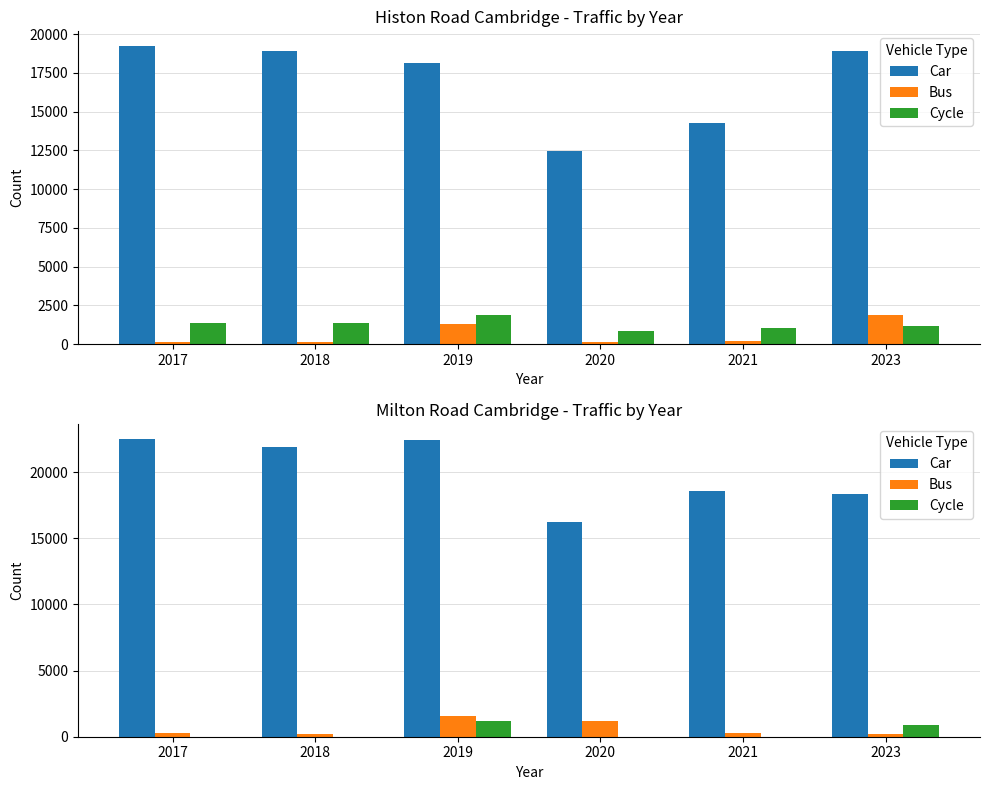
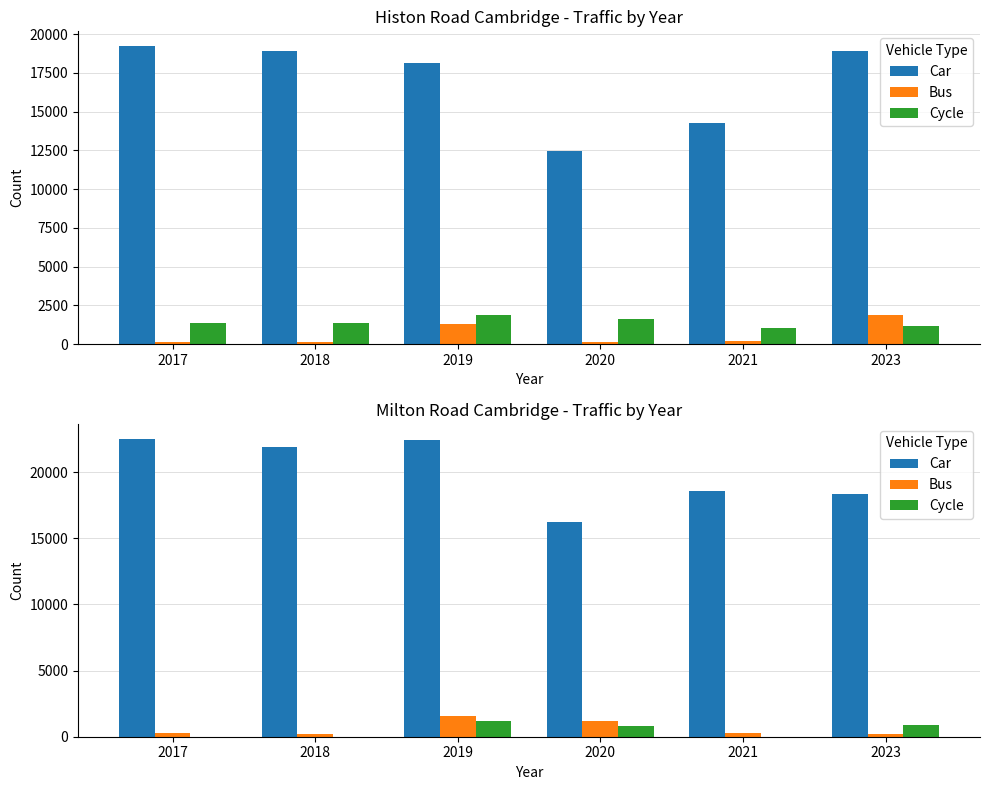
  {
    "Histon Road Cambridge - Traffic by Year": {
      "Car": {
        "2017": 19200,
        "2018": 18900,
        "2019": 18100,
        "2020": 12500,
        "2021": 14300,
        "2023": 18900
      },
      "Bus": {
        "2019": 1300,
        "2021": 200,
        "2023": 1900
      },
      "Cycle": {
        "2017": 1400,
        "2018": 1400,
        "2019": 1900,
-       "2020": 800,
+       "2020": 1600,
        "2021": 1100,
        "2023": 1200
      }
    },
    "Milton Road Cambridge - Traffic by Year": {
      "Car": {
        "2017": 22500,
        "2018": 21900,
        "2019": 22400,
        "2020": 16200,
        "2021": 18600,
        "2023": 18300
      },
      "Bus": {
        "2017": 300,
        "2018": 200,
        "2019": 1600,
        "2020": 1200,
        "2021": 300,
        "2023": 200
      },
      "Cycle": {
        "2019": 1200,
-       "2020": 0,
+       "2020": 800,
        "2023": 900
      }
    }
  }
